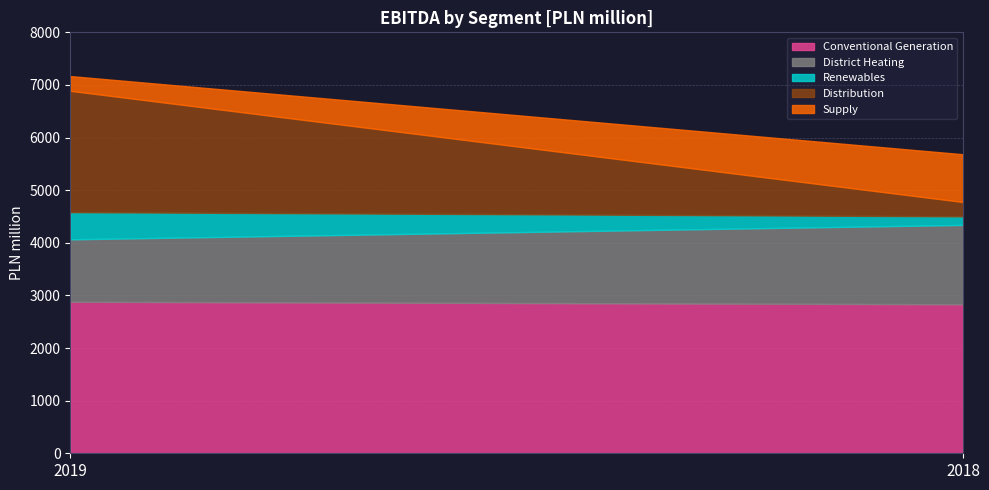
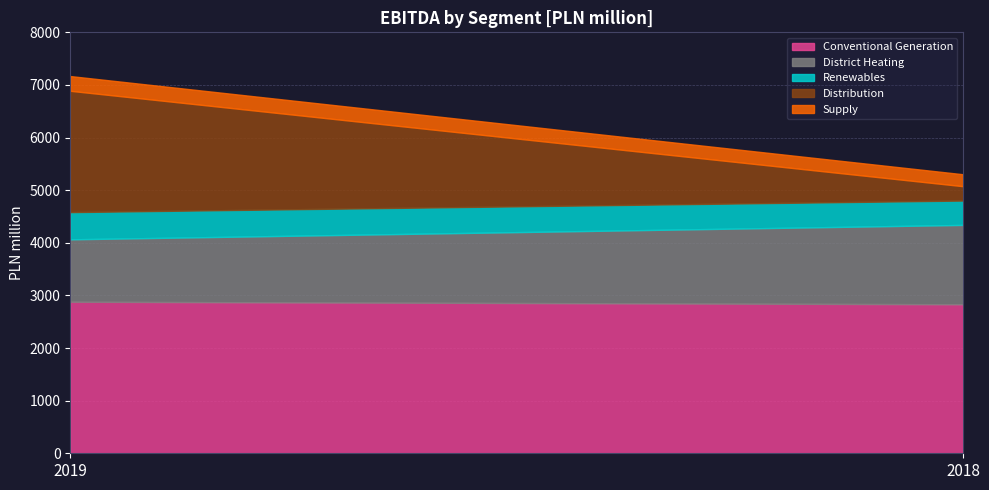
  {
    "Conventional Generation": {
      "2019": 2900,
      "2018": 2800
    },
    "District Heating": {
      "2019": 1200,
      "2018": 1500
    },
    "Renewables": {
      "2019": 500,
-     "2018": 200
+     "2018": 500
    },
    "Distribution": {
      "2019": 2300,
      "2018": 300
    },
    "Supply": {
      "2019": 300,
-     "2018": 900
+     "2018": 200
    }
  }
